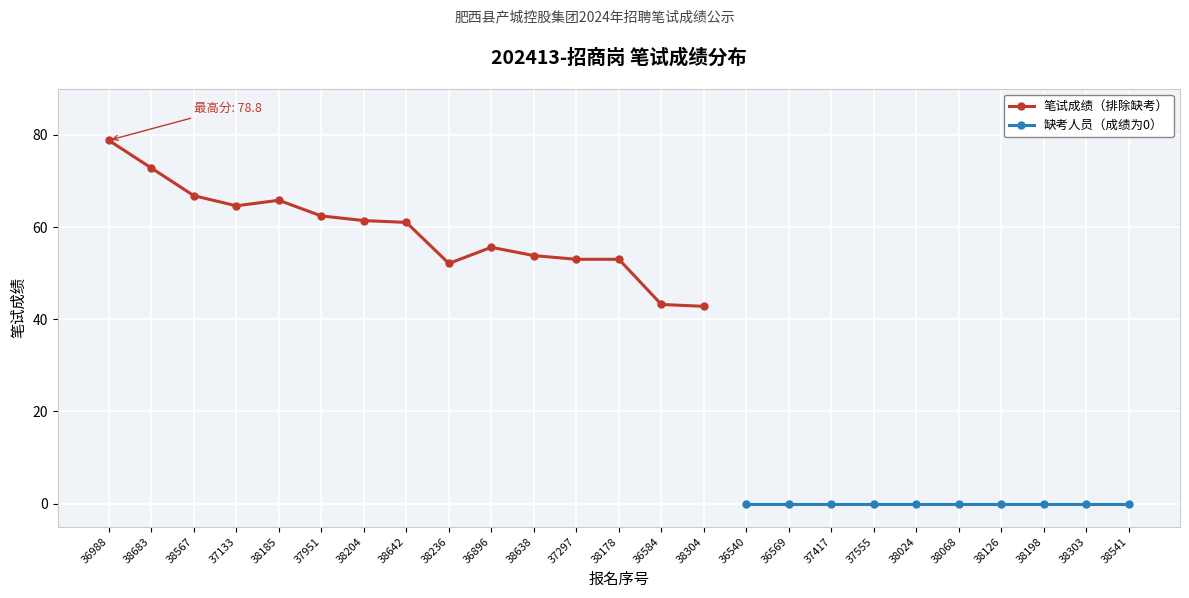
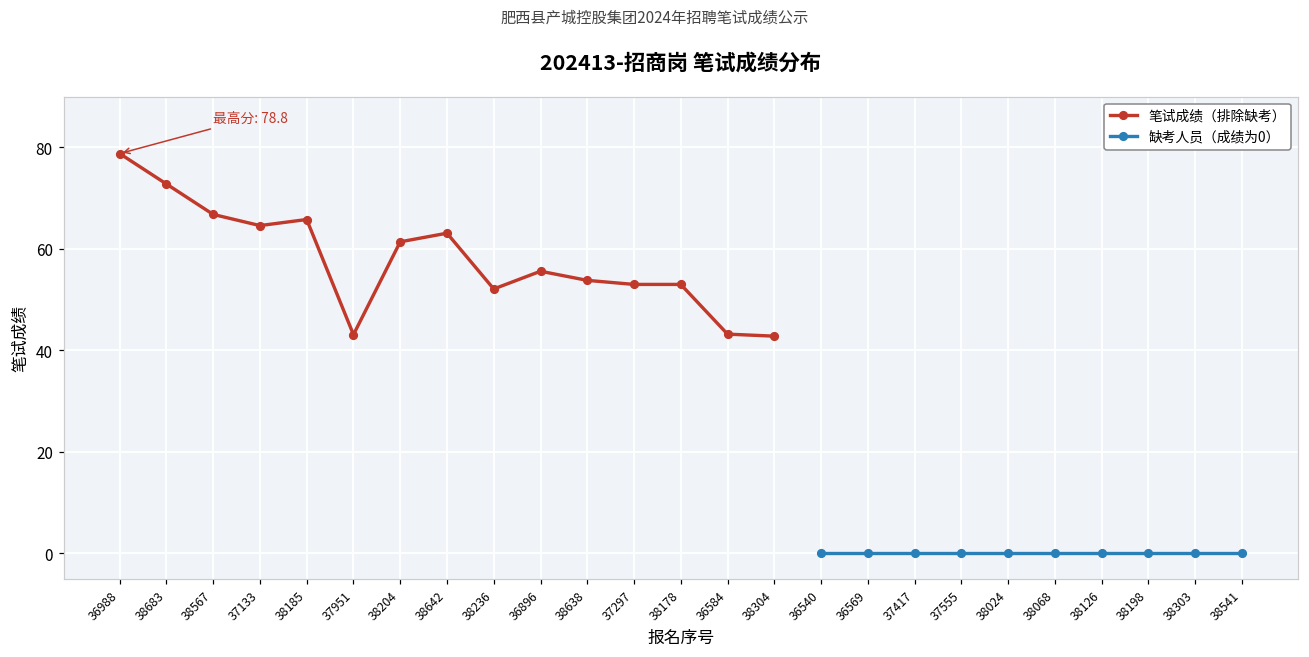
  {
    "笔试成绩（排除缺考）": {
      "38683": 73,
      "38567": 67,
      "37133": 65,
      "38185": 66,
-     "37951": 62,
+     "37951": 43,
      "38204": 61,
-     "38642": 61,
+     "38642": 63,
      "38236": 52,
      "36896": 56,
      "38638": 54,
      "37297": 53,
      "38178": 53,
      "36584": 43,
      "38304": 43
    },
    "缺考人员（成绩为0）": {
      "36540": 0,
      "36569": 0,
      "37417": 0,
      "37555": 0,
      "38024": 0,
      "38068": 0,
      "38126": 0,
      "38198": 0,
      "38303": 0,
      "38541": 0
    }
  }
